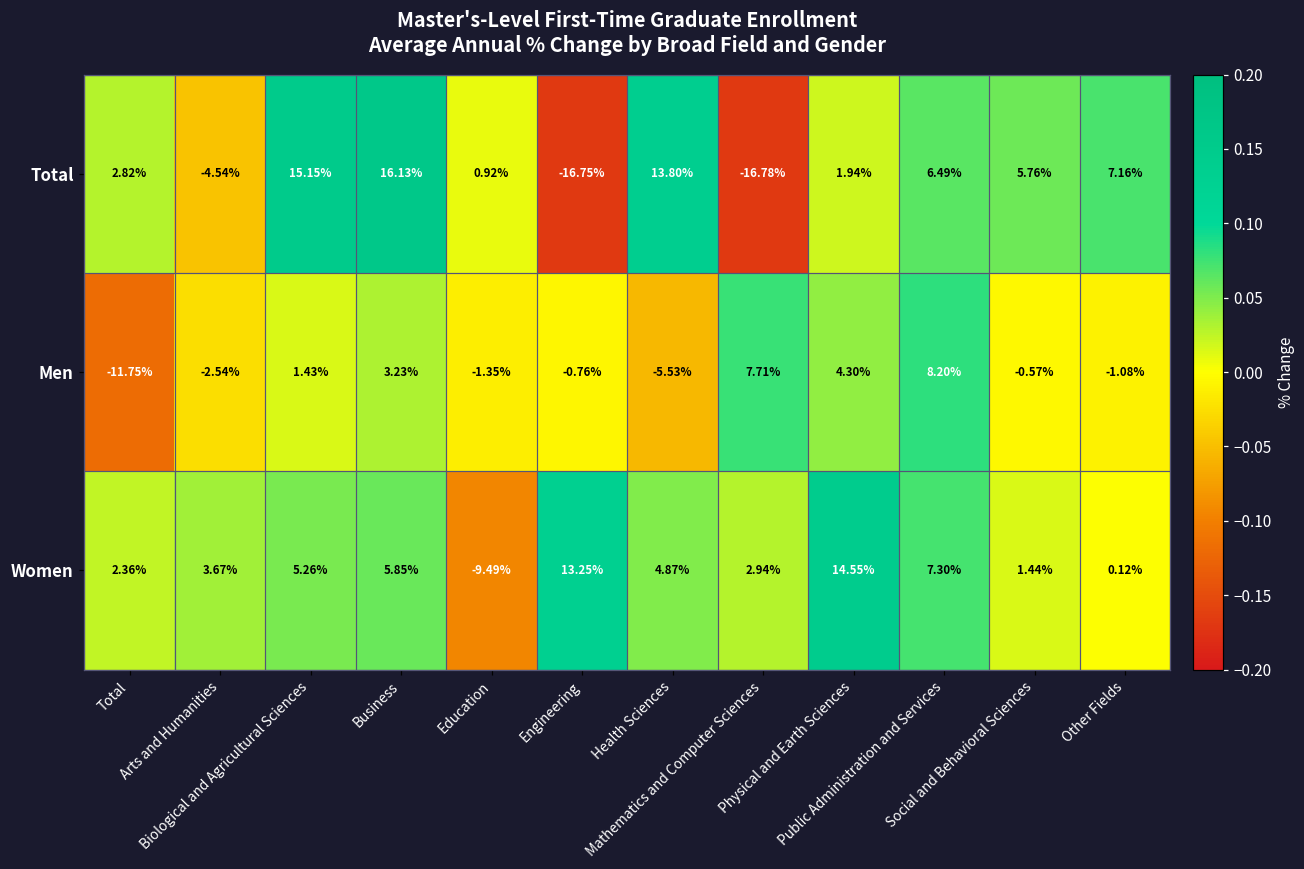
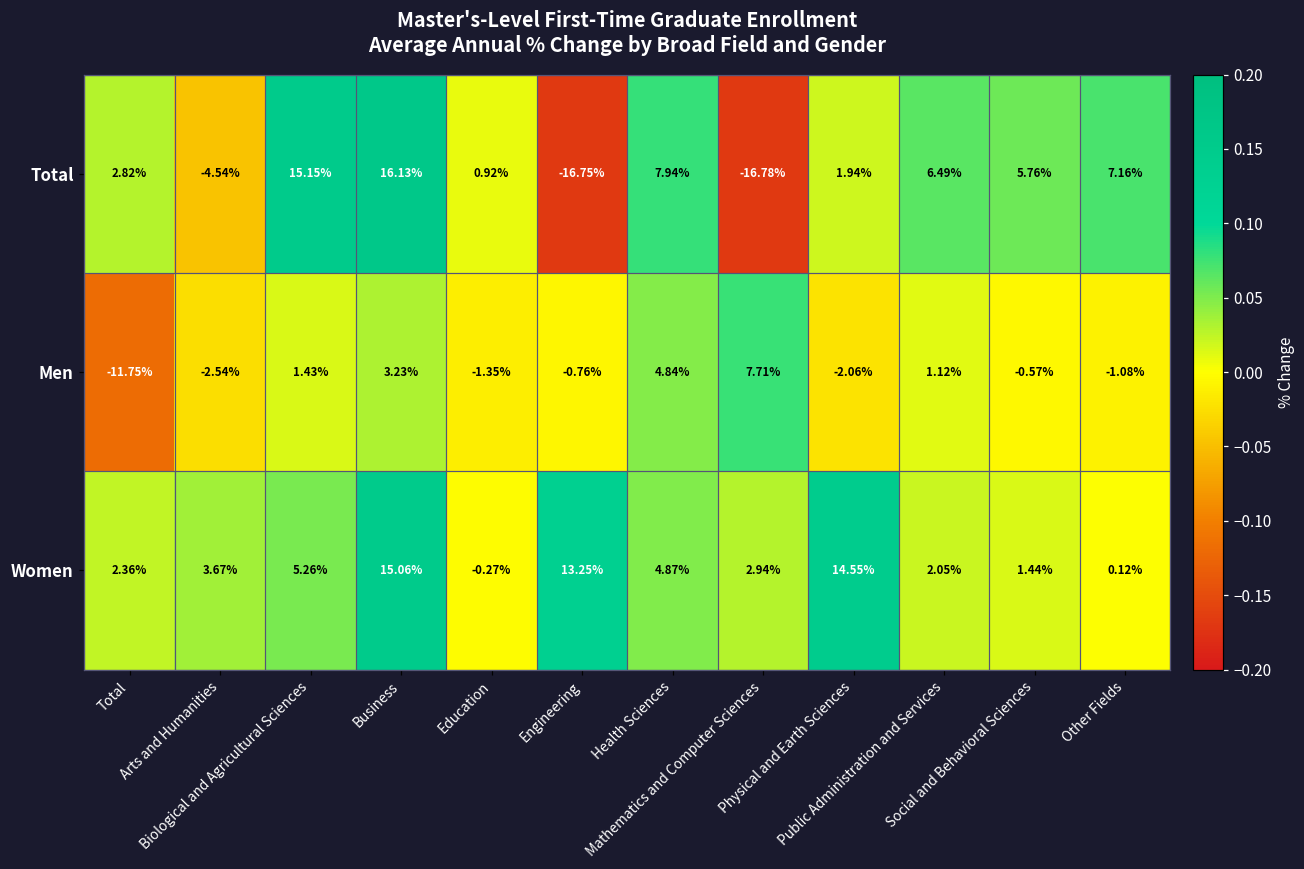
  {
    "Total": {
      "Total": "2.82%",
      "Arts and Humanities": "-4.54%",
      "Biological and Agricultural Sciences": "15.15%",
      "Business": "16.13%",
      "Education": "0.92%",
      "Engineering": "-16.75%",
-     "Health Sciences": "13.80%",
+     "Health Sciences": "7.94%",
      "Mathematics and Computer Sciences": "-16.78%",
      "Physical and Earth Sciences": "1.94%",
      "Public Administration and Services": "6.49%",
      "Social and Behavioral Sciences": "5.76%",
      "Other Fields": "7.16%"
    },
    "Men": {
      "Total": "-11.75%",
      "Arts and Humanities": "-2.54%",
      "Biological and Agricultural Sciences": "1.43%",
      "Business": "3.23%",
      "Education": "-1.35%",
      "Engineering": "-0.76%",
-     "Health Sciences": "-5.53%",
+     "Health Sciences": "4.84%",
      "Mathematics and Computer Sciences": "7.71%",
-     "Physical and Earth Sciences": "4.30%",
-     "Public Administration and Services": "8.20%",
+     "Physical and Earth Sciences": "-2.06%",
+     "Public Administration and Services": "1.12%",
      "Social and Behavioral Sciences": "-0.57%",
      "Other Fields": "-1.08%"
    },
    "Women": {
      "Total": "2.36%",
      "Arts and Humanities": "3.67%",
      "Biological and Agricultural Sciences": "5.26%",
-     "Business": "5.85%",
-     "Education": "-9.49%",
+     "Business": "15.06%",
+     "Education": "-0.27%",
      "Engineering": "13.25%",
      "Health Sciences": "4.87%",
      "Mathematics and Computer Sciences": "2.94%",
      "Physical and Earth Sciences": "14.55%",
-     "Public Administration and Services": "7.30%",
+     "Public Administration and Services": "2.05%",
      "Social and Behavioral Sciences": "1.44%",
      "Other Fields": "0.12%"
    }
  }
